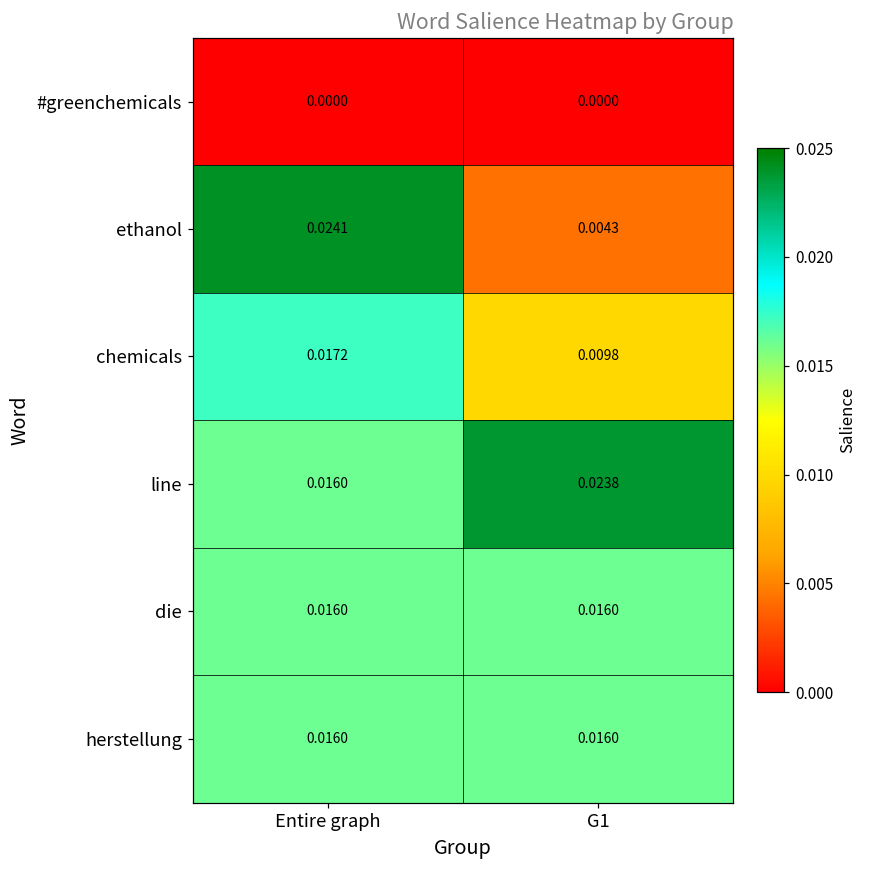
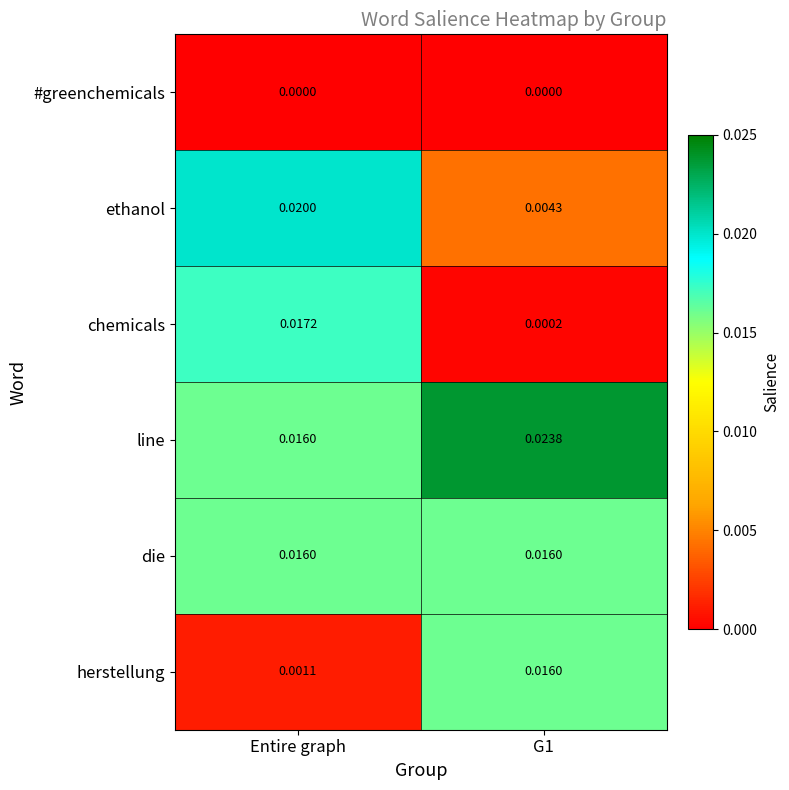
  {
    "#greenchemicals": {
      "Entire graph": 0.0000,
      "G1": 0.0000
    },
    "ethanol": {
-     "Entire graph": 0.0241,
+     "Entire graph": 0.0200,
      "G1": 0.0043
    },
    "chemicals": {
      "Entire graph": 0.0172,
-     "G1": 0.0098
+     "G1": 0.0002
    },
    "line": {
      "Entire graph": 0.0160,
      "G1": 0.0238
    },
    "die": {
      "Entire graph": 0.0160,
      "G1": 0.0160
    },
    "herstellung": {
-     "Entire graph": 0.0160,
+     "Entire graph": 0.0011,
      "G1": 0.0160
    }
  }
